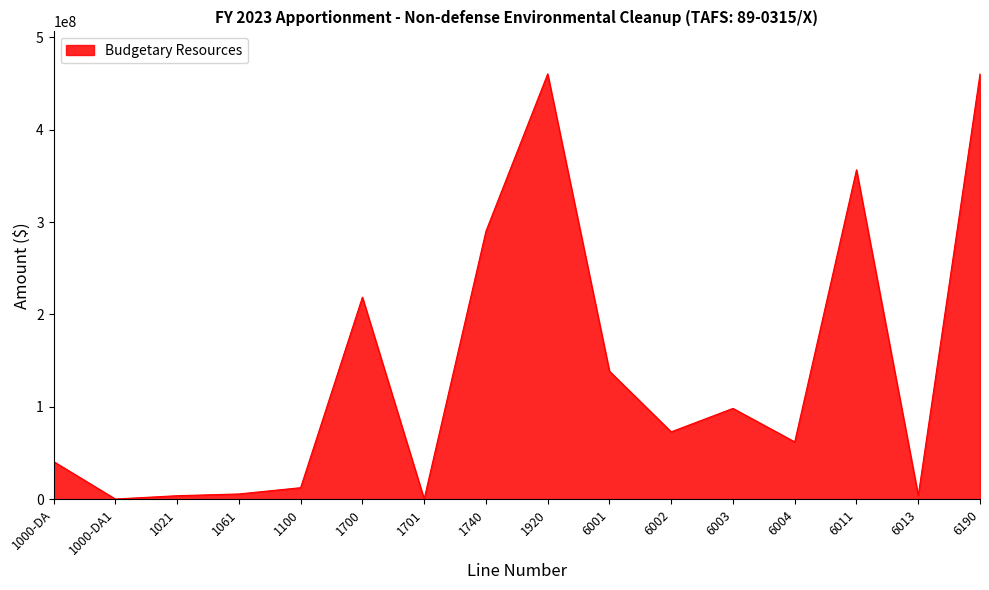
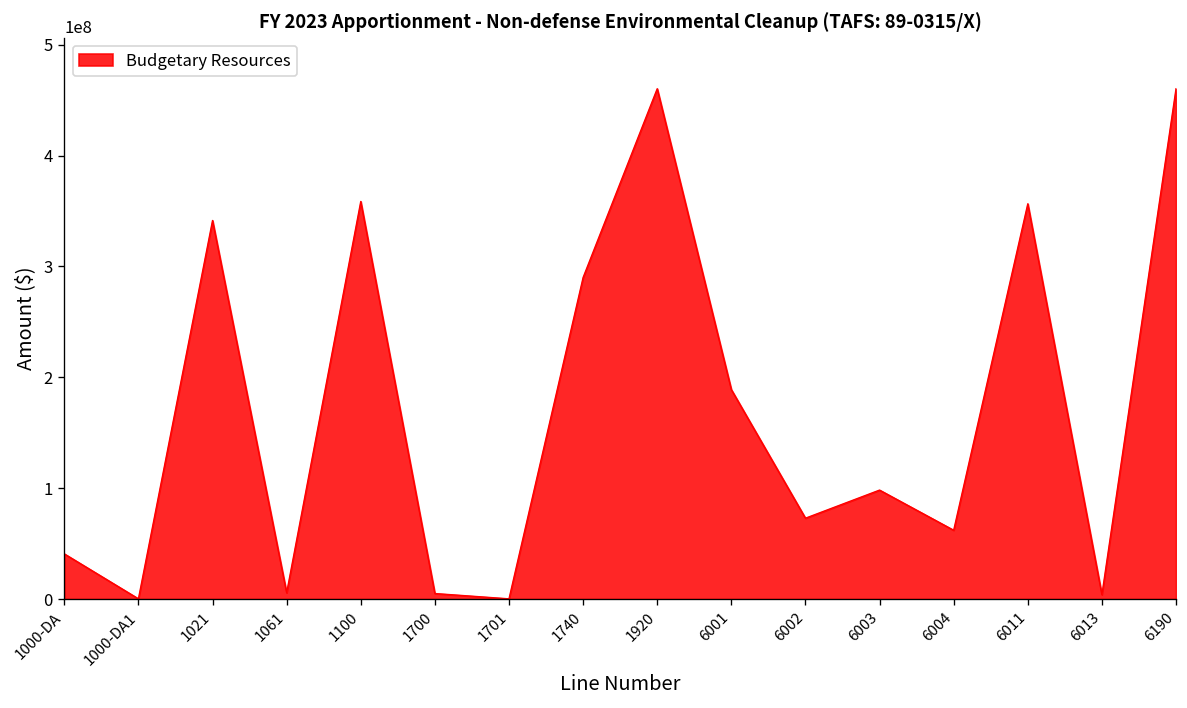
  {
    "1000-DA": 40000000,
    "1000-DA1": 0,
-   "1021": 0,
+   "1021": 340000000,
    "1061": 10000000,
-   "1100": 10000000,
-   "1700": 220000000,
+   "1100": 360000000,
+   "1700": 0,
    "1701": 0,
    "1740": 290000000,
    "1920": 460000000,
-   "6001": 140000000,
+   "6001": 190000000,
    "6002": 70000000,
    "6003": 100000000,
    "6004": 60000000,
    "6011": 360000000,
    "6013": 0,
    "6190": 460000000
  }
